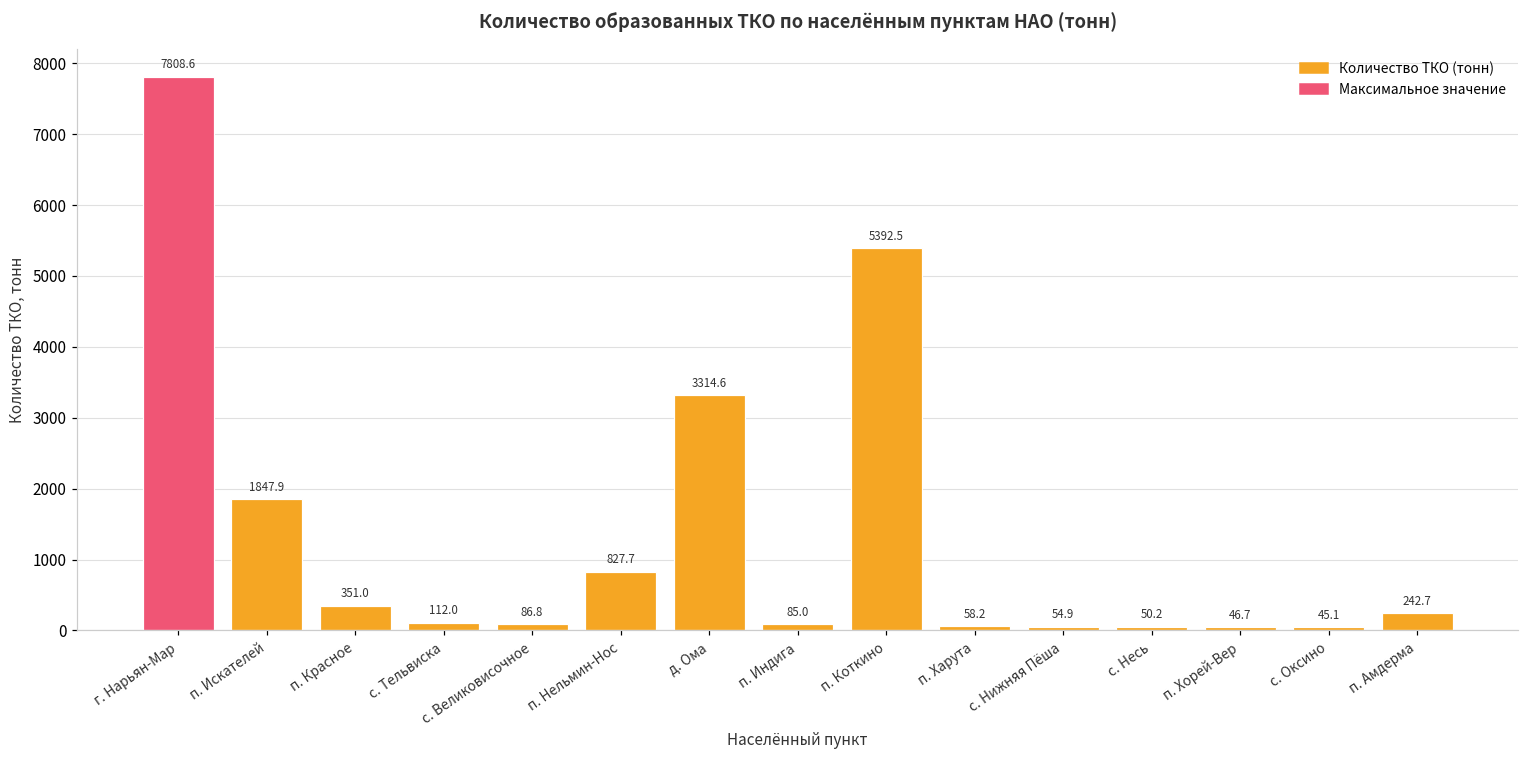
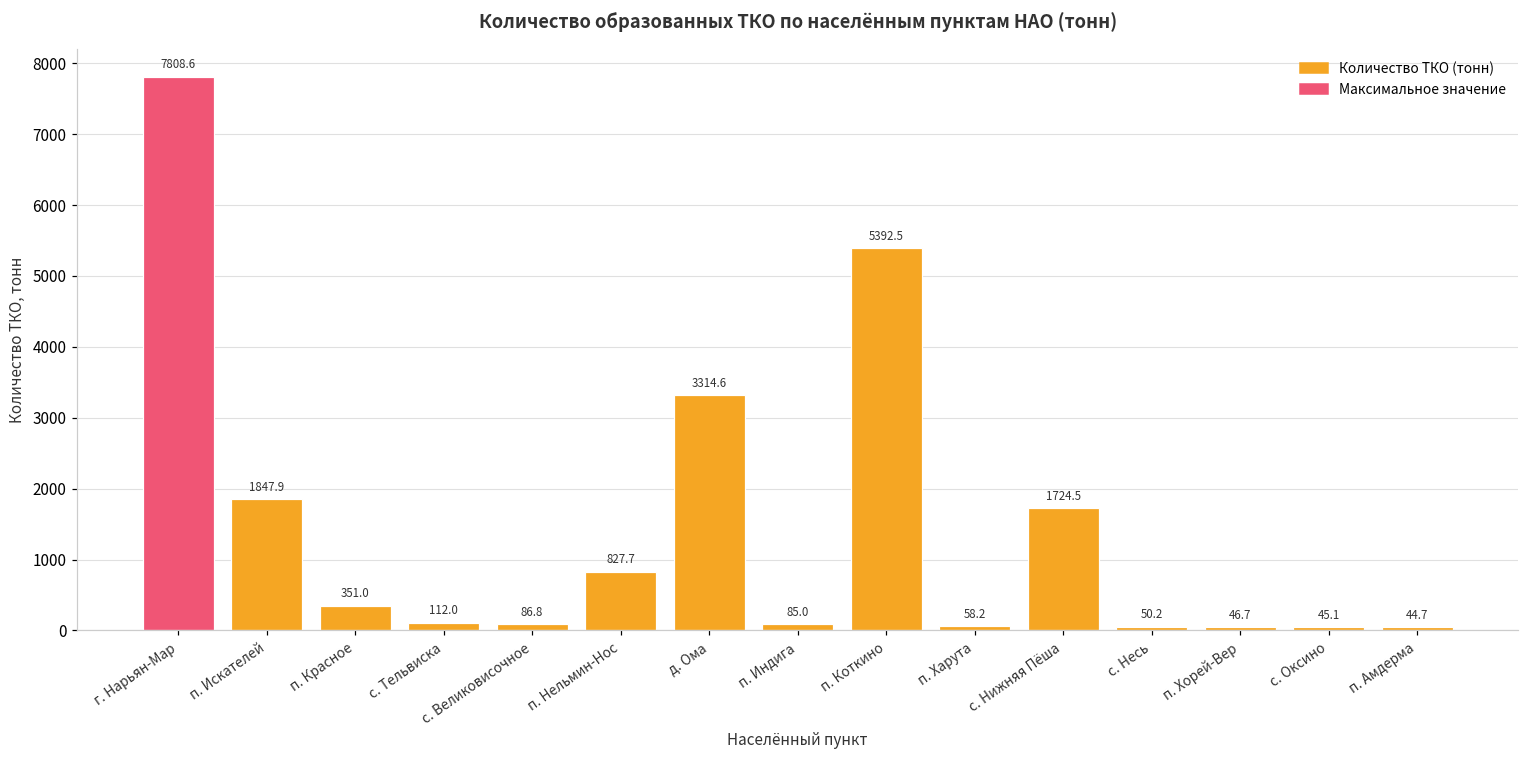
  {
    "г. Нарьян-Мар": 7808.6,
    "п. Искателей": 1847.9,
    "п. Красное": 351.0,
    "с. Тельвиска": 112.0,
    "с. Великовисочное": 86.8,
    "п. Нельмин-Нос": 827.7,
    "д. Ома": 3314.6,
    "п. Индига": 85.0,
    "п. Коткино": 5392.5,
    "п. Харута": 58.2,
-   "с. Нижняя Пёша": 54.9,
+   "с. Нижняя Пёша": 1724.5,
    "с. Несь": 50.2,
    "п. Хорей-Вер": 46.7,
    "с. Оксино": 45.1,
-   "п. Амдерма": 242.7
+   "п. Амдерма": 44.7
  }
